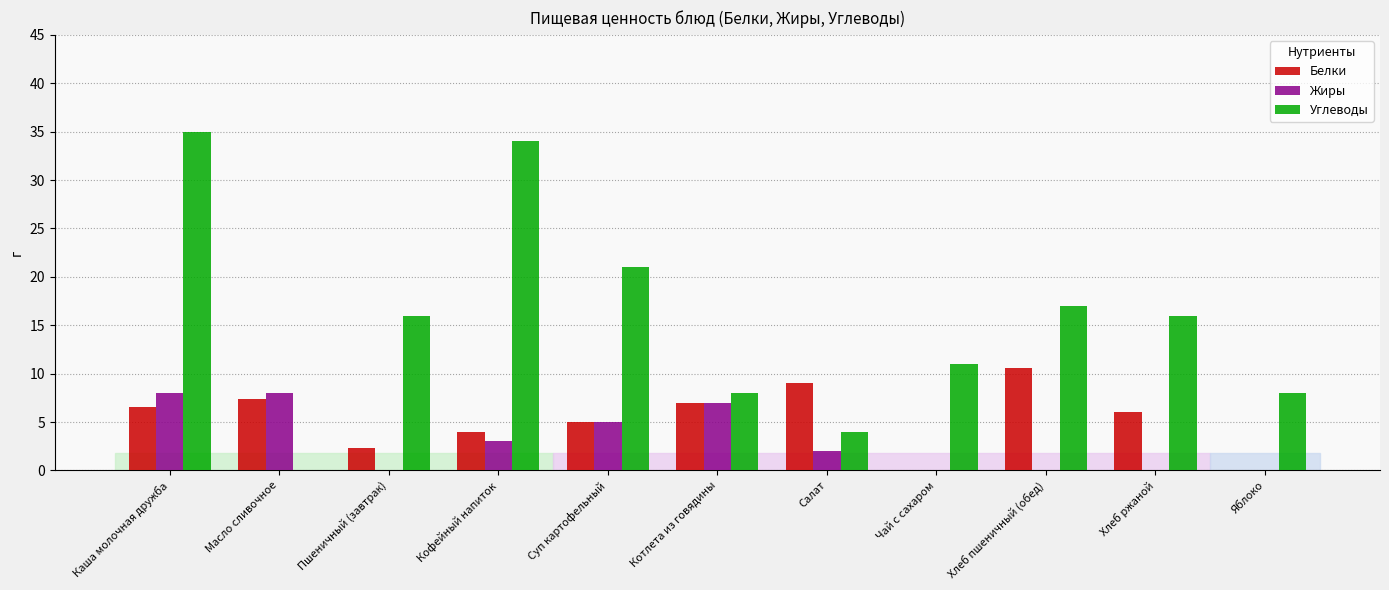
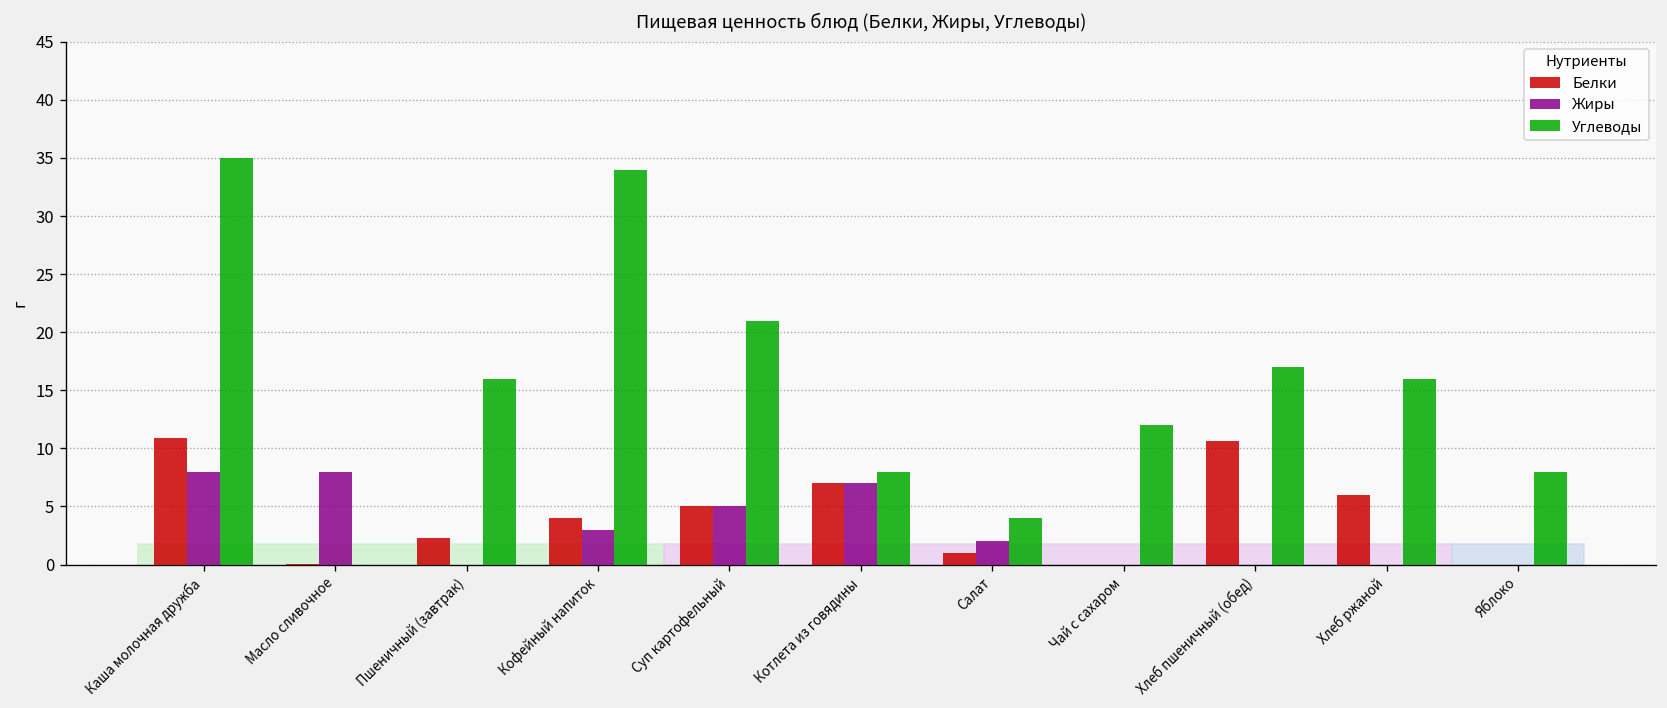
  {
    "Белки": {
-     "Каша молочная дружба": 7,
-     "Масло сливочное": 7,
+     "Каша молочная дружба": 11,
+     "Масло сливочное": 0,
      "Пшеничный (завтрак)": 2,
      "Кофейный напиток": 4,
      "Суп картофельный": 5,
      "Котлета из говядины": 7,
-     "Салат": 9,
+     "Салат": 1,
      "Чай с сахаром": 0,
      "Хлеб пшеничный (обед)": 11,
      "Хлеб ржаной": 6,
      "Яблоко": 0
    },
    "Жиры": {
      "Каша молочная дружба": 8,
      "Масло сливочное": 8,
      "Пшеничный (завтрак)": 0,
      "Кофейный напиток": 3,
      "Суп картофельный": 5,
      "Котлета из говядины": 7,
      "Салат": 2,
      "Чай с сахаром": 0,
      "Хлеб пшеничный (обед)": 0,
      "Хлеб ржаной": 0,
      "Яблоко": 0
    },
    "Углеводы": {
      "Каша молочная дружба": 35,
      "Масло сливочное": 0,
      "Пшеничный (завтрак)": 16,
      "Кофейный напиток": 34,
      "Суп картофельный": 21,
      "Котлета из говядины": 8,
      "Салат": 4,
-     "Чай с сахаром": 11,
+     "Чай с сахаром": 12,
      "Хлеб пшеничный (обед)": 17,
      "Хлеб ржаной": 16,
      "Яблоко": 8
    }
  }
